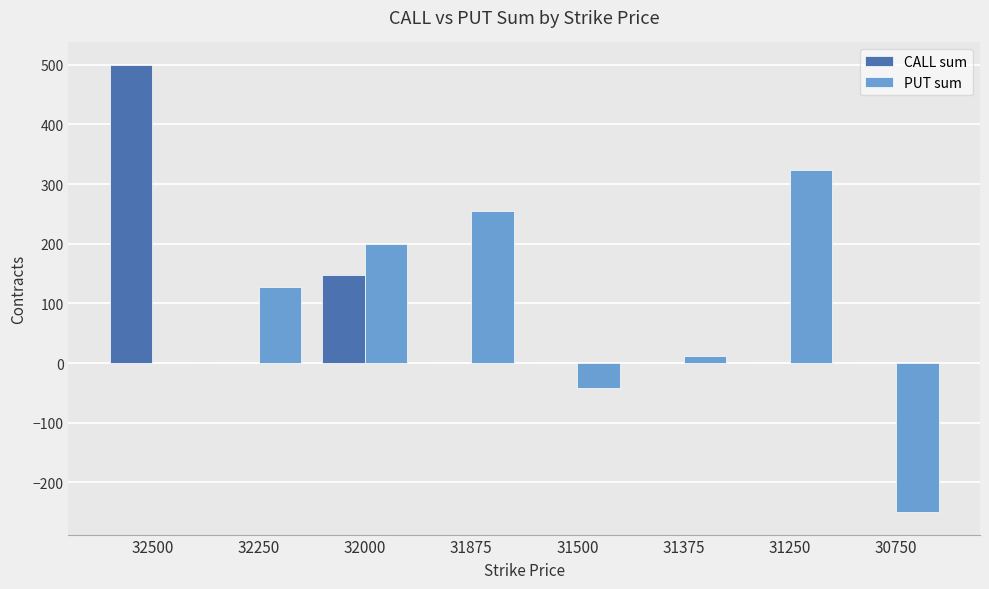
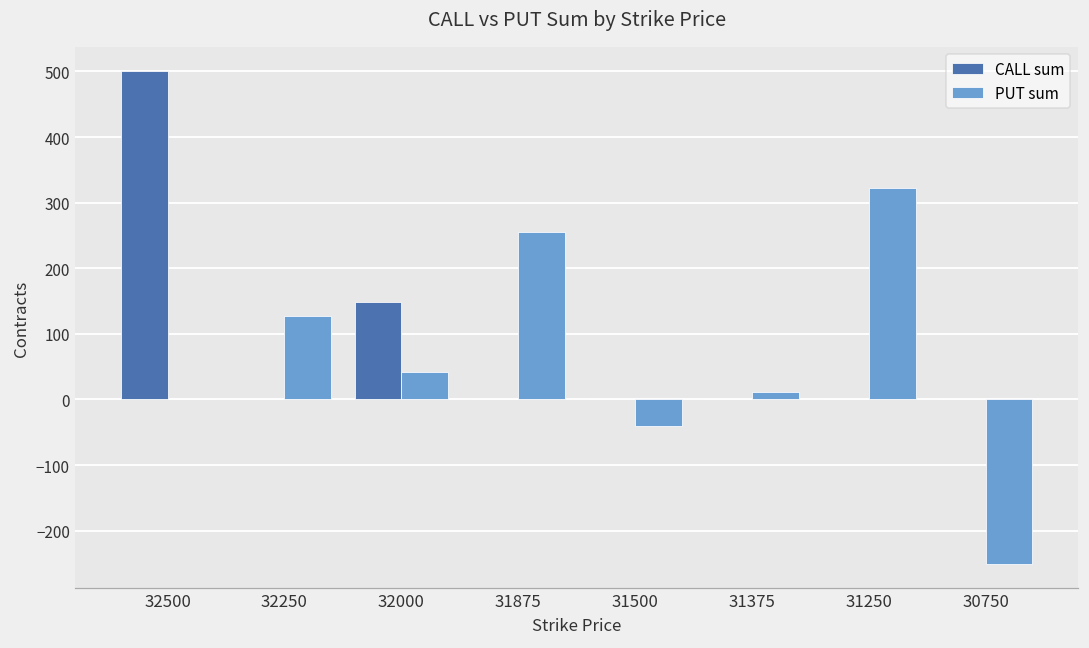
  {
    "CALL sum": {
      "32500": 500,
      "32250": 0,
      "32000": 150,
      "31875": 0,
      "31500": 0,
      "31375": 0,
      "31250": 0,
      "30750": 0
    },
    "PUT sum": {
      "32500": 0,
      "32250": 130,
-     "32000": 200,
+     "32000": 40,
      "31875": 260,
      "31500": -40,
      "31375": 10,
      "31250": 320,
      "30750": -250
    }
  }
